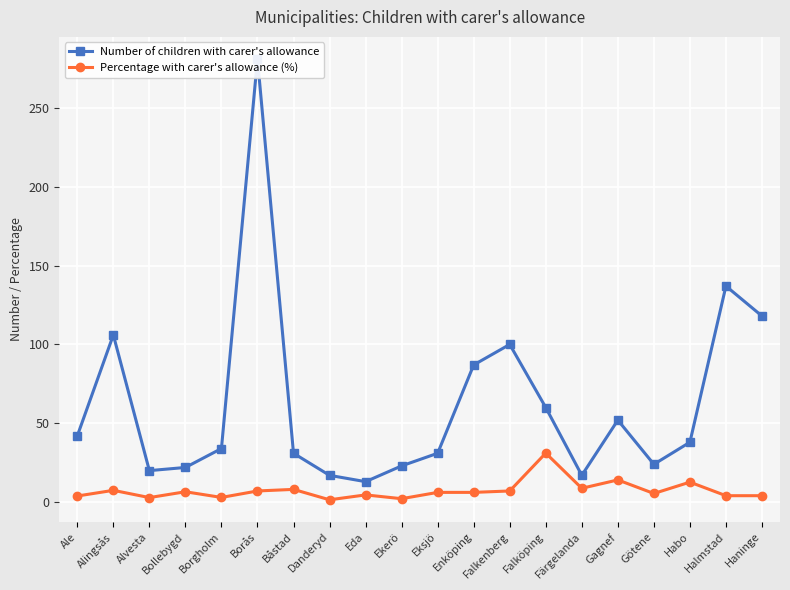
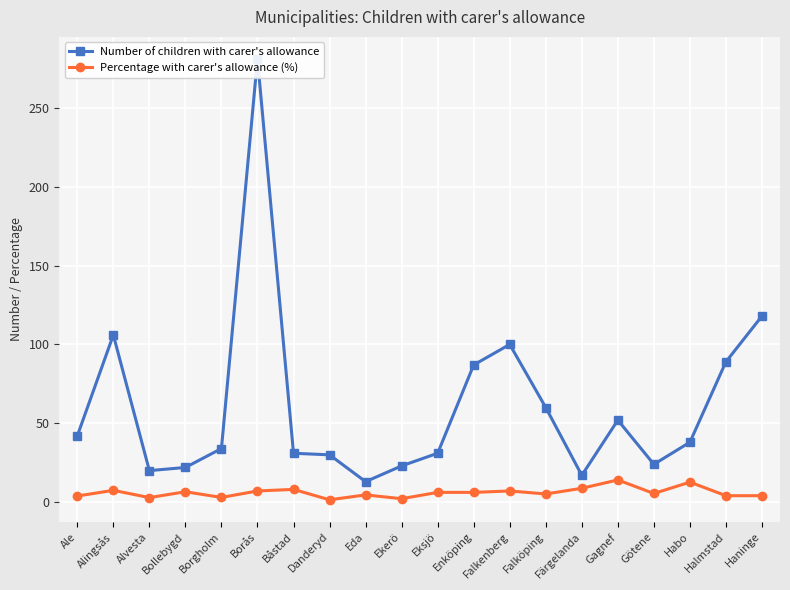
  {
    "Number of children with carer's allowance": {
      "Ale": 42,
      "Alingsås": 106,
      "Alvesta": 20,
      "Bollebygd": 22,
      "Borgholm": 34,
      "Båstad": 31,
-     "Danderyd": 17,
+     "Danderyd": 30,
      "Eda": 13,
      "Ekerö": 23,
      "Eksjö": 31,
      "Enköping": 87,
      "Falkenberg": 100,
      "Falköping": 60,
      "Färgelanda": 17,
      "Gagnef": 52,
      "Götene": 24,
      "Habo": 38,
-     "Halmstad": 137,
+     "Halmstad": 89,
      "Haninge": 118
    },
    "Percentage with carer's allowance (%)": {
      "Ale": 4,
      "Alingsås": 8,
      "Alvesta": 3,
      "Bollebygd": 7,
      "Borgholm": 3,
      "Borås": 7,
      "Båstad": 8,
      "Danderyd": 2,
      "Eda": 5,
      "Ekerö": 2,
      "Eksjö": 6,
      "Enköping": 6,
      "Falkenberg": 7,
-     "Falköping": 31,
+     "Falköping": 5,
      "Färgelanda": 9,
      "Gagnef": 14,
      "Götene": 6,
      "Habo": 13,
      "Halmstad": 4,
      "Haninge": 4
    }
  }
